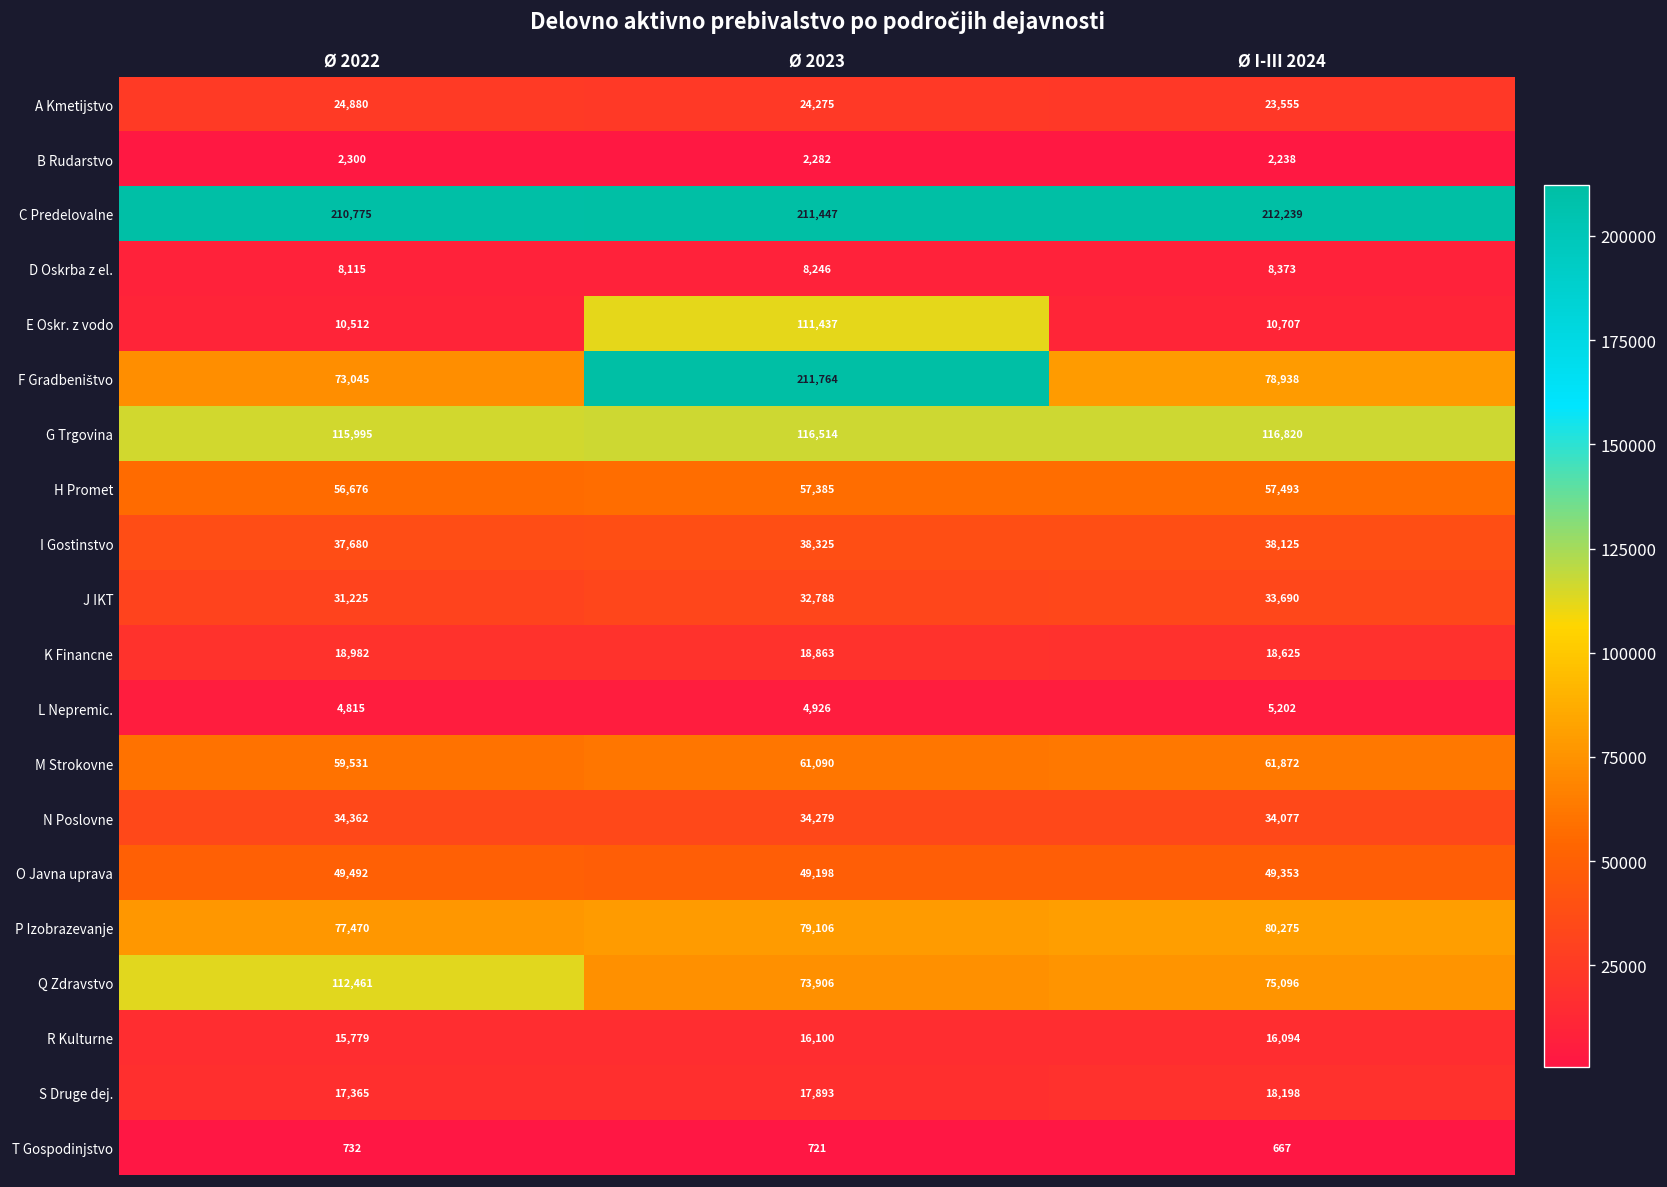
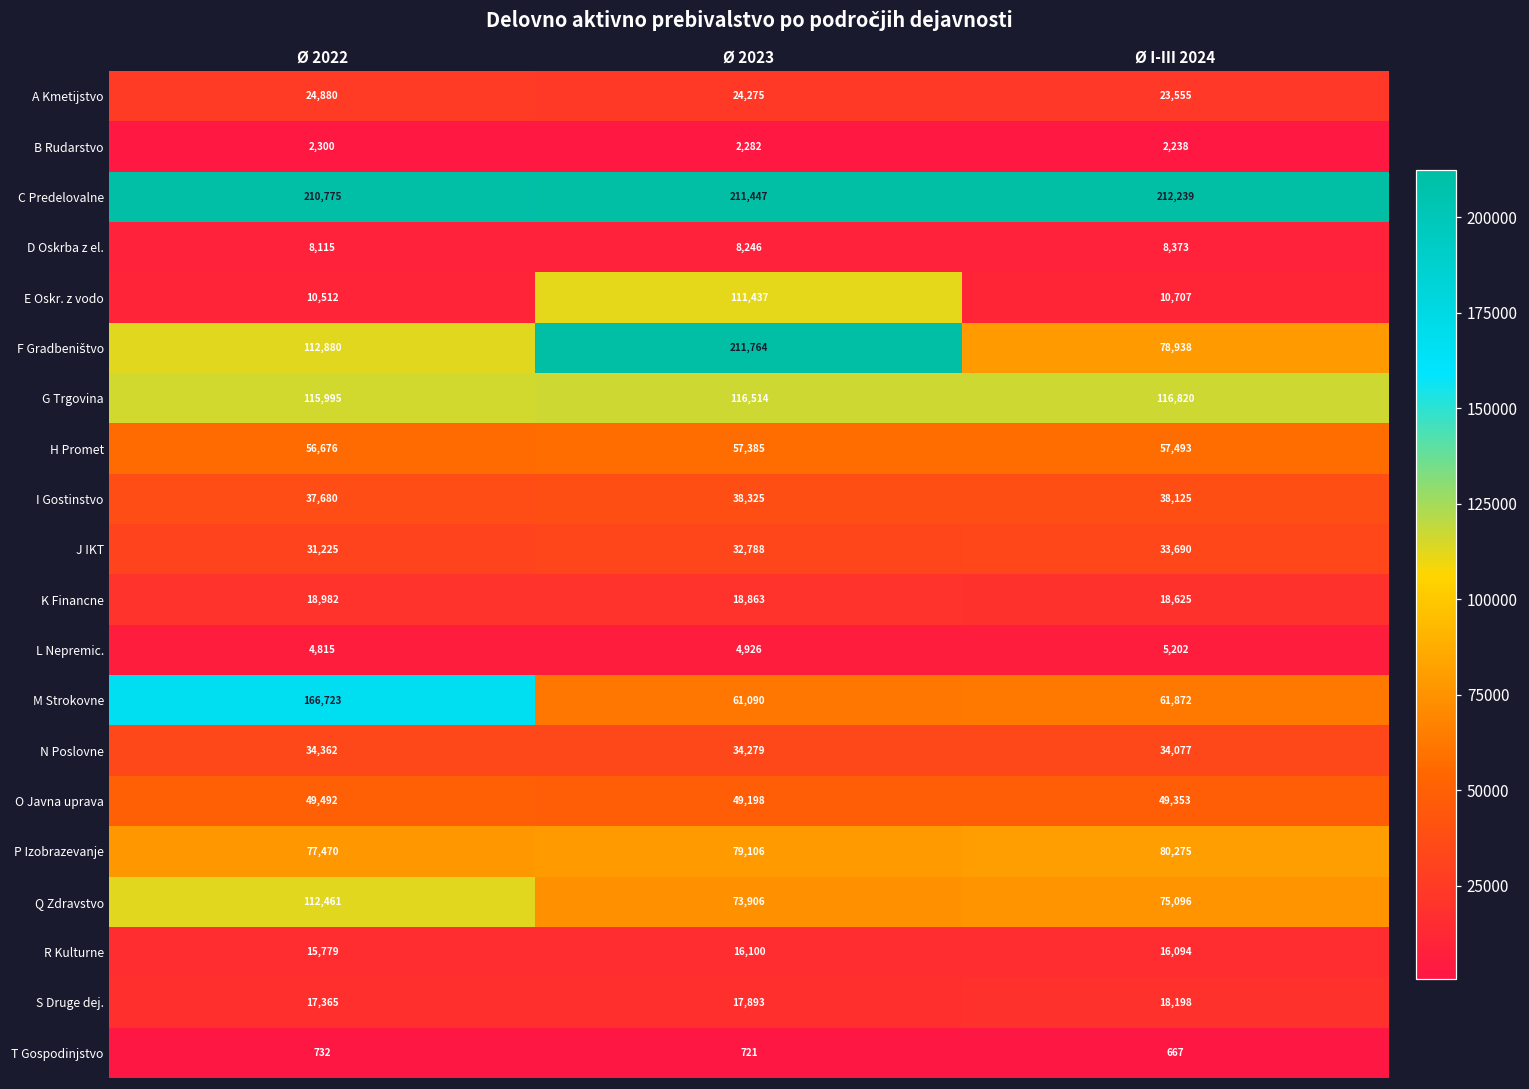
  {
    "A Kmetijstvo": {
      "Ø 2022": "24,880",
      "Ø 2023": "24,275",
      "Ø I-III 2024": "23,555"
    },
    "B Rudarstvo": {
      "Ø 2022": "2,300",
      "Ø 2023": "2,282",
      "Ø I-III 2024": "2,238"
    },
    "C Predelovalne": {
      "Ø 2022": "210,775",
      "Ø 2023": "211,447",
      "Ø I-III 2024": "212,239"
    },
    "D Oskrba z el.": {
      "Ø 2022": "8,115",
      "Ø 2023": "8,246",
      "Ø I-III 2024": "8,373"
    },
    "E Oskr. z vodo": {
      "Ø 2022": "10,512",
      "Ø 2023": "111,437",
      "Ø I-III 2024": "10,707"
    },
    "F Gradbeništvo": {
-     "Ø 2022": "73,045",
+     "Ø 2022": "112,880",
      "Ø 2023": "211,764",
      "Ø I-III 2024": "78,938"
    },
    "G Trgovina": {
      "Ø 2022": "115,995",
      "Ø 2023": "116,514",
      "Ø I-III 2024": "116,820"
    },
    "H Promet": {
      "Ø 2022": "56,676",
      "Ø 2023": "57,385",
      "Ø I-III 2024": "57,493"
    },
    "I Gostinstvo": {
      "Ø 2022": "37,680",
      "Ø 2023": "38,325",
      "Ø I-III 2024": "38,125"
    },
    "J IKT": {
      "Ø 2022": "31,225",
      "Ø 2023": "32,788",
      "Ø I-III 2024": "33,690"
    },
    "K Financne": {
      "Ø 2022": "18,982",
      "Ø 2023": "18,863",
      "Ø I-III 2024": "18,625"
    },
    "L Nepremic.": {
      "Ø 2022": "4,815",
      "Ø 2023": "4,926",
      "Ø I-III 2024": "5,202"
    },
    "M Strokovne": {
-     "Ø 2022": "59,531",
+     "Ø 2022": "166,723",
      "Ø 2023": "61,090",
      "Ø I-III 2024": "61,872"
    },
    "N Poslovne": {
      "Ø 2022": "34,362",
      "Ø 2023": "34,279",
      "Ø I-III 2024": "34,077"
    },
    "O Javna uprava": {
      "Ø 2022": "49,492",
      "Ø 2023": "49,198",
      "Ø I-III 2024": "49,353"
    },
    "P Izobrazevanje": {
      "Ø 2022": "77,470",
      "Ø 2023": "79,106",
      "Ø I-III 2024": "80,275"
    },
    "Q Zdravstvo": {
      "Ø 2022": "112,461",
      "Ø 2023": "73,906",
      "Ø I-III 2024": "75,096"
    },
    "R Kulturne": {
      "Ø 2022": "15,779",
      "Ø 2023": "16,100",
      "Ø I-III 2024": "16,094"
    },
    "S Druge dej.": {
      "Ø 2022": "17,365",
      "Ø 2023": "17,893",
      "Ø I-III 2024": "18,198"
    },
    "T Gospodinjstvo": {
      "Ø 2022": "732",
      "Ø 2023": "721",
      "Ø I-III 2024": "667"
    }
  }
